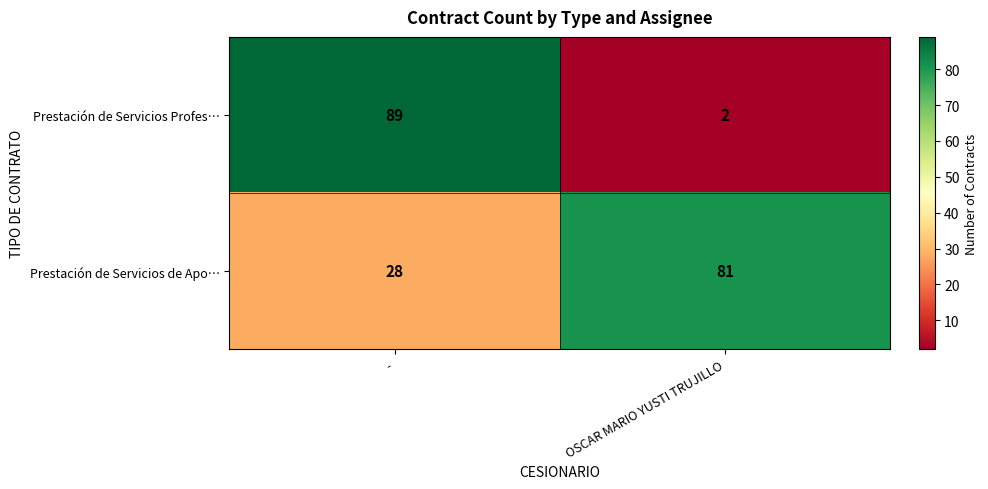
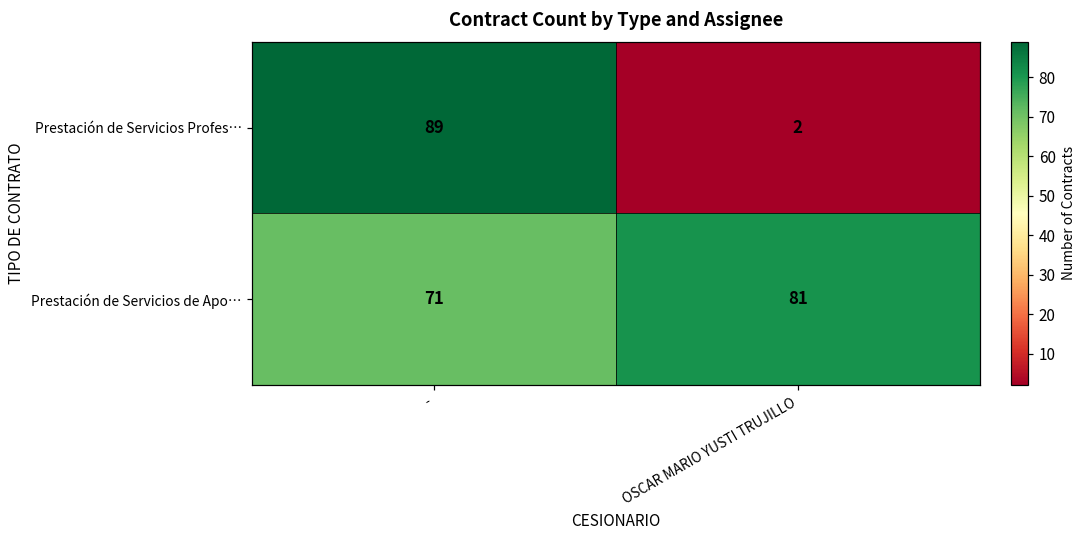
  {
    "Prestación de Servicios Profes…": {
      "-": 89,
      "OSCAR MARIO YUSTI TRUJILLO": 2
    },
    "Prestación de Servicios de Apo…": {
-     "-": 28,
+     "-": 71,
      "OSCAR MARIO YUSTI TRUJILLO": 81
    }
  }
